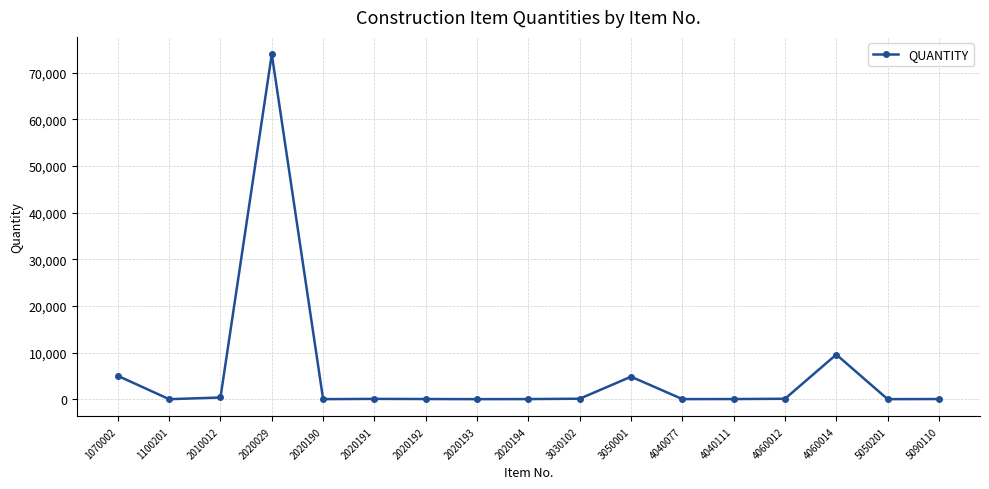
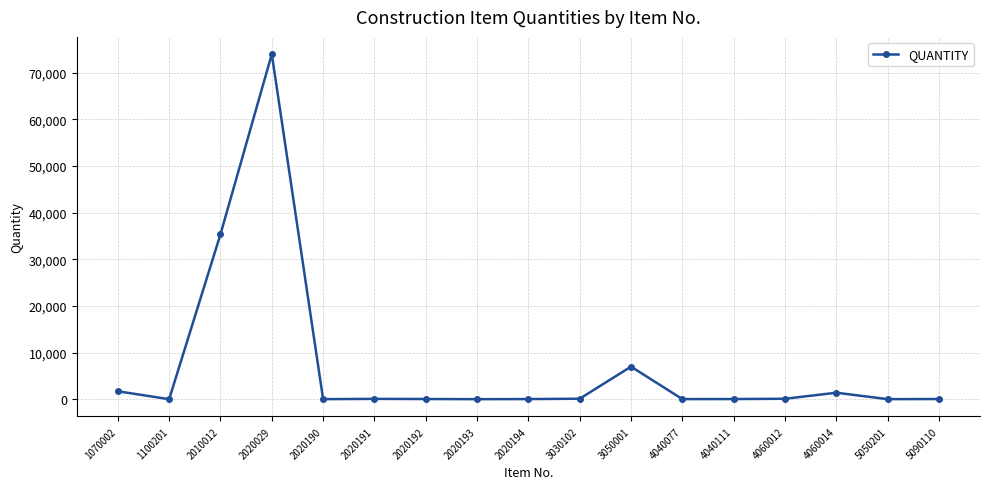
  {
-   "1070002": "5,000",
+   "1070002": "2,000",
    "1100201": "0",
-   "2010012": "0",
+   "2010012": "35,000",
    "2020029": "74,000",
    "2020190": "0",
    "2020191": "0",
    "2020192": "0",
    "2020193": "0",
    "2020194": "0",
    "3030102": "0",
-   "3050001": "5,000",
+   "3050001": "7,000",
    "4040077": "0",
    "4040111": "0",
    "4060012": "0",
-   "4060014": "10,000",
+   "4060014": "1,000",
    "5050201": "0",
    "5090110": "0"
  }
